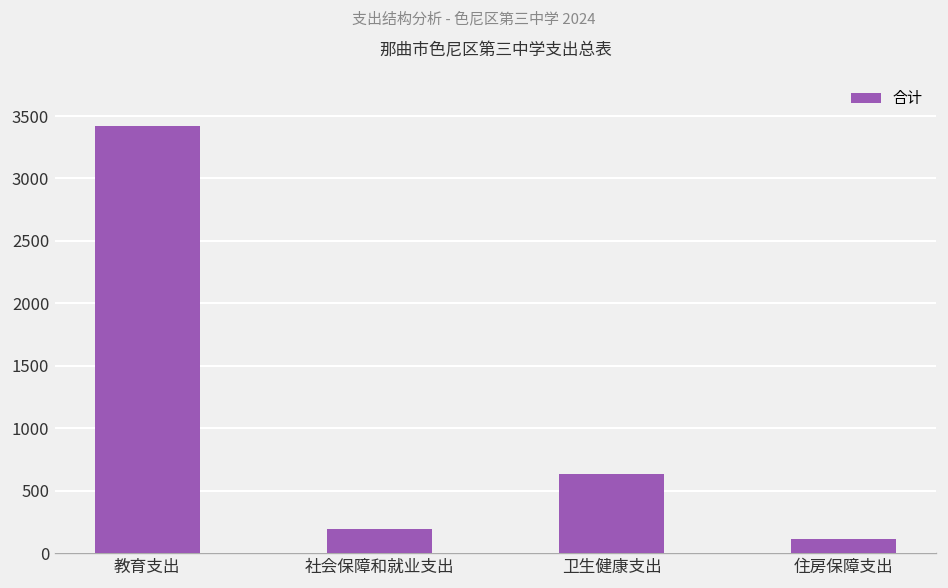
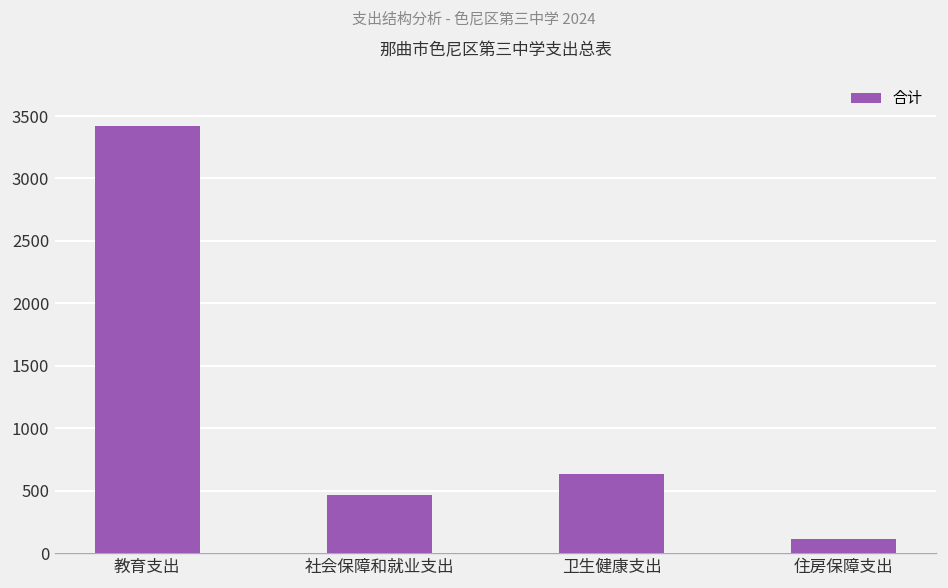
  {
    "教育支出": 3420,
-   "社会保障和就业支出": 200,
+   "社会保障和就业支出": 470,
    "卫生健康支出": 640,
    "住房保障支出": 110
  }
